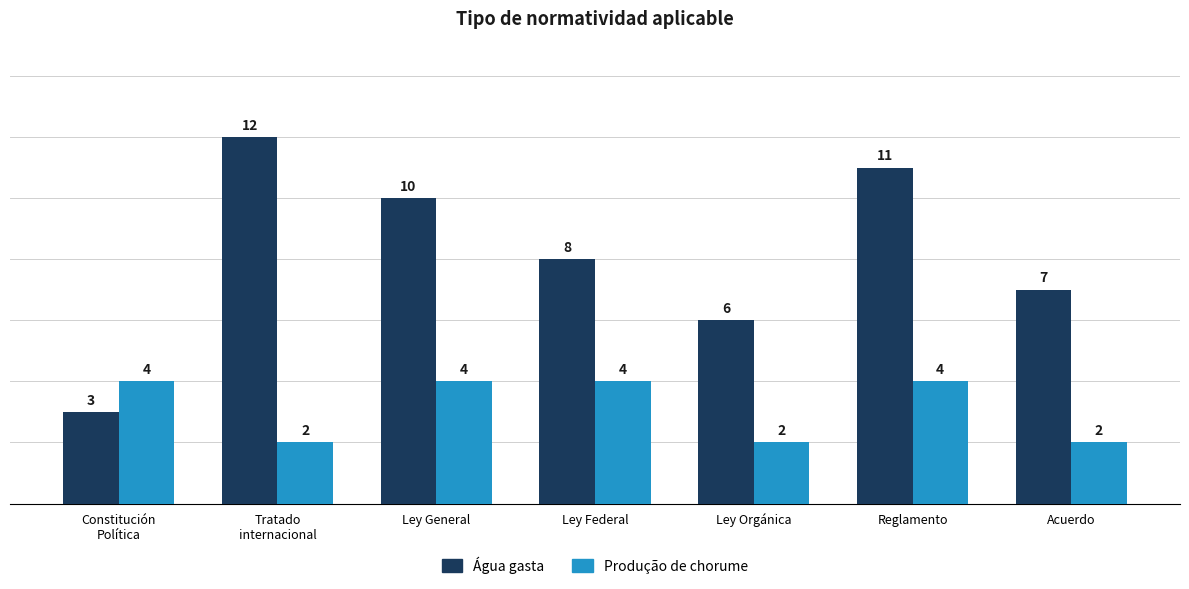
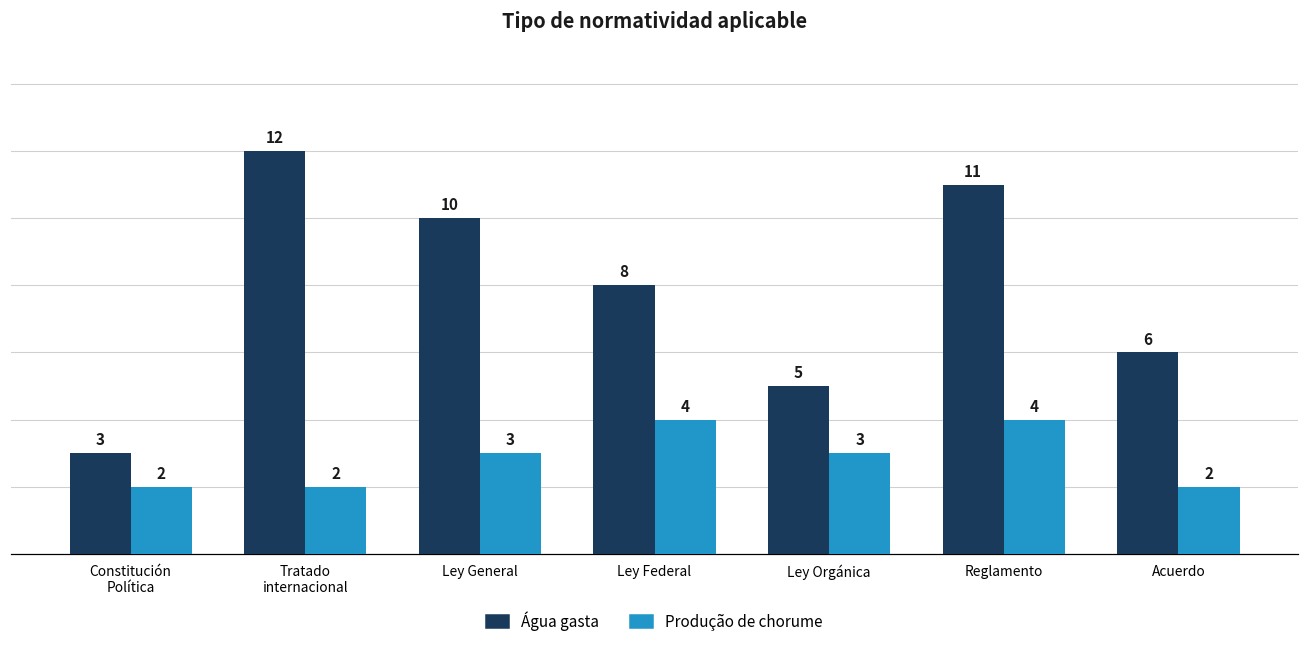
  {
    "Água gasta": {
      "Constitución Política": 3,
      "Tratado internacional": 12,
      "Ley General": 10,
      "Ley Federal": 8,
-     "Ley Orgánica": 6,
+     "Ley Orgánica": 5,
      "Reglamento": 11,
-     "Acuerdo": 7
+     "Acuerdo": 6
    },
    "Produção de chorume": {
-     "Constitución Política": 4,
+     "Constitución Política": 2,
      "Tratado internacional": 2,
-     "Ley General": 4,
+     "Ley General": 3,
      "Ley Federal": 4,
-     "Ley Orgánica": 2,
+     "Ley Orgánica": 3,
      "Reglamento": 4,
      "Acuerdo": 2
    }
  }
